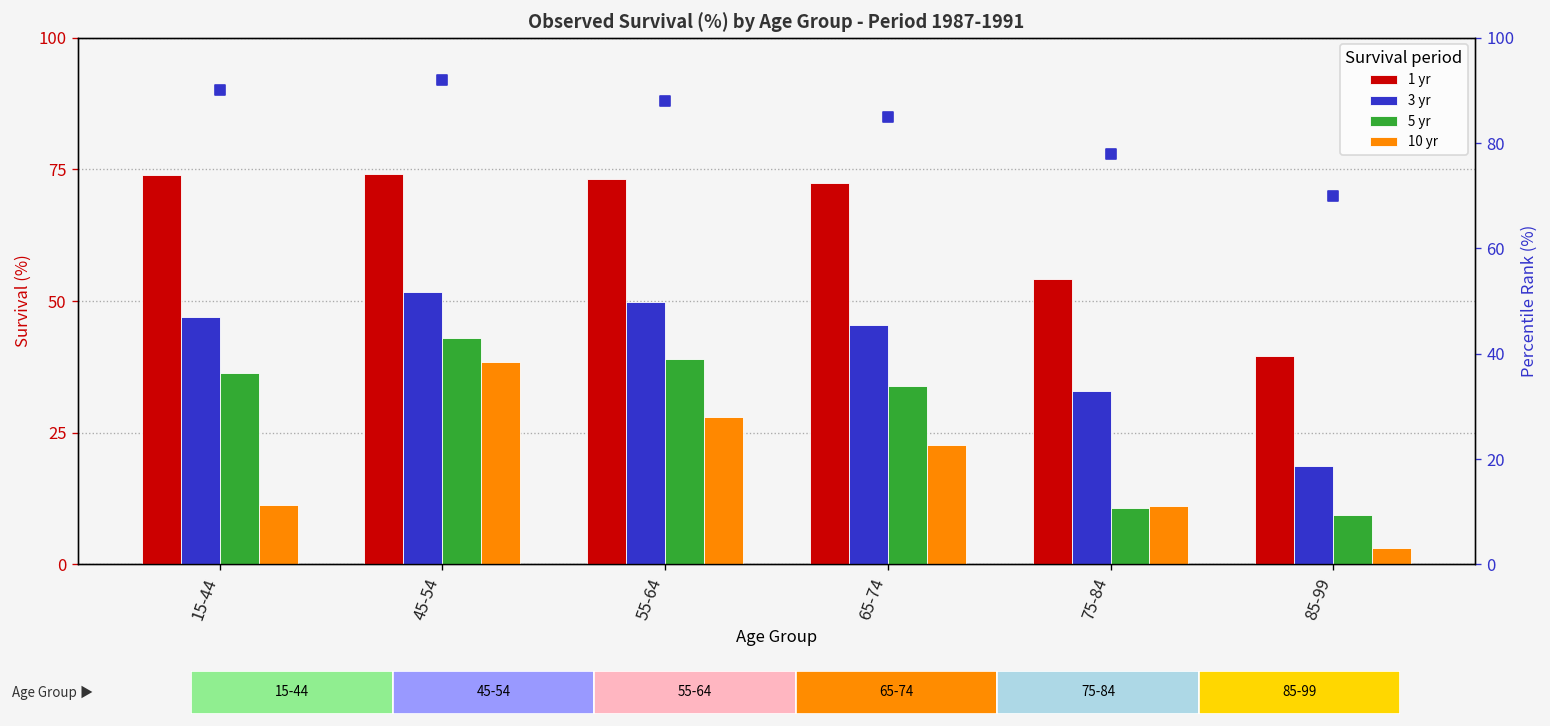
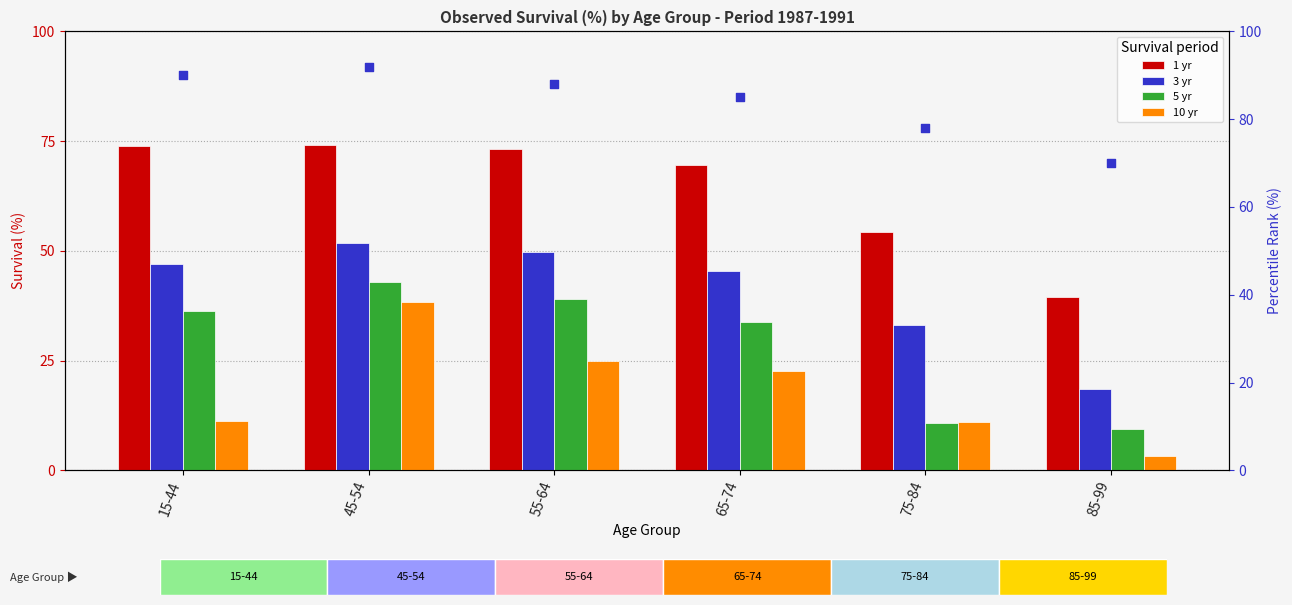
  {
    "1 yr": {
      "15-44": 74,
      "45-54": 74,
      "55-64": 73,
-     "65-74": 72,
+     "65-74": 70,
      "75-84": 54,
      "85-99": 40
    },
    "5 yr": {
      "15-44": 36,
      "45-54": 43,
      "55-64": 39,
      "65-74": 34,
      "75-84": 11,
      "85-99": 9
    },
    "10 yr": {
      "15-44": 11,
      "45-54": 38,
-     "55-64": 28,
+     "55-64": 25,
      "65-74": 23,
      "75-84": 11,
      "85-99": 3
    }
  }
